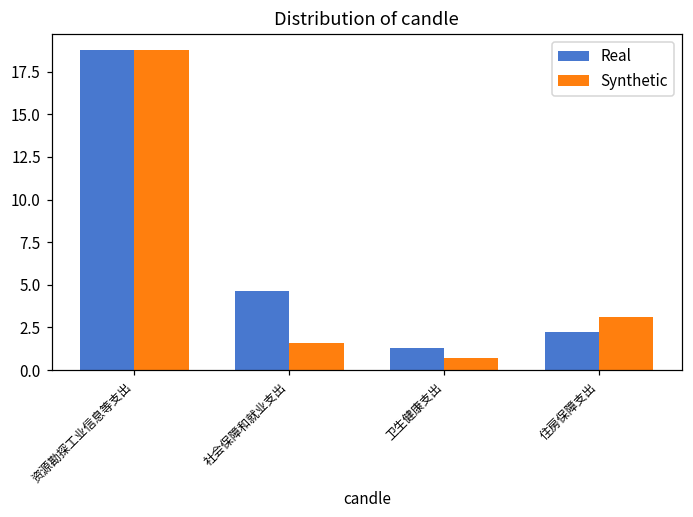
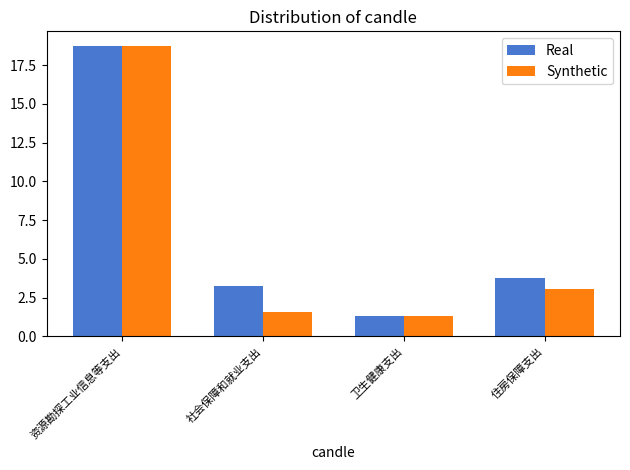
  {
    "Real": {
      "资源勘探工业信息等支出": 18.7,
-     "社会保障和就业支出": 4.6,
+     "社会保障和就业支出": 3.2,
      "卫生健康支出": 1.3,
-     "住房保障支出": 2.2
+     "住房保障支出": 3.7
    },
    "Synthetic": {
      "资源勘探工业信息等支出": 18.7,
      "社会保障和就业支出": 1.6,
-     "卫生健康支出": 0.7,
+     "卫生健康支出": 1.3,
      "住房保障支出": 3.1
    }
  }
